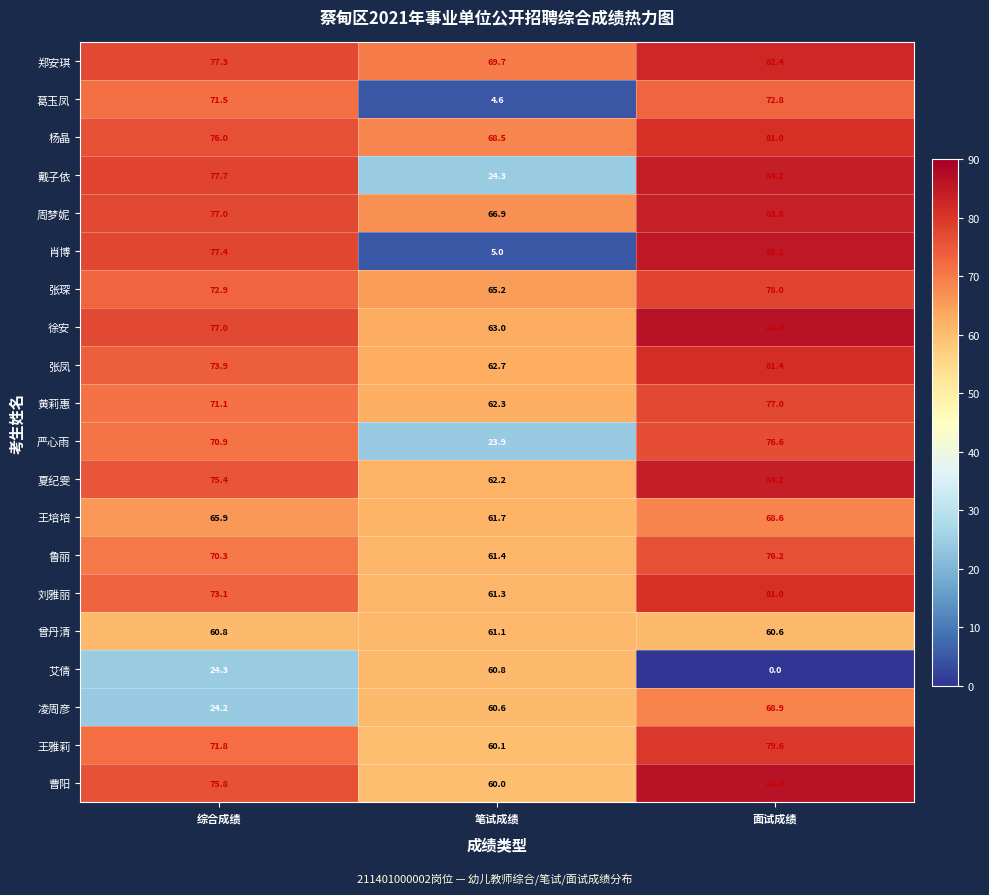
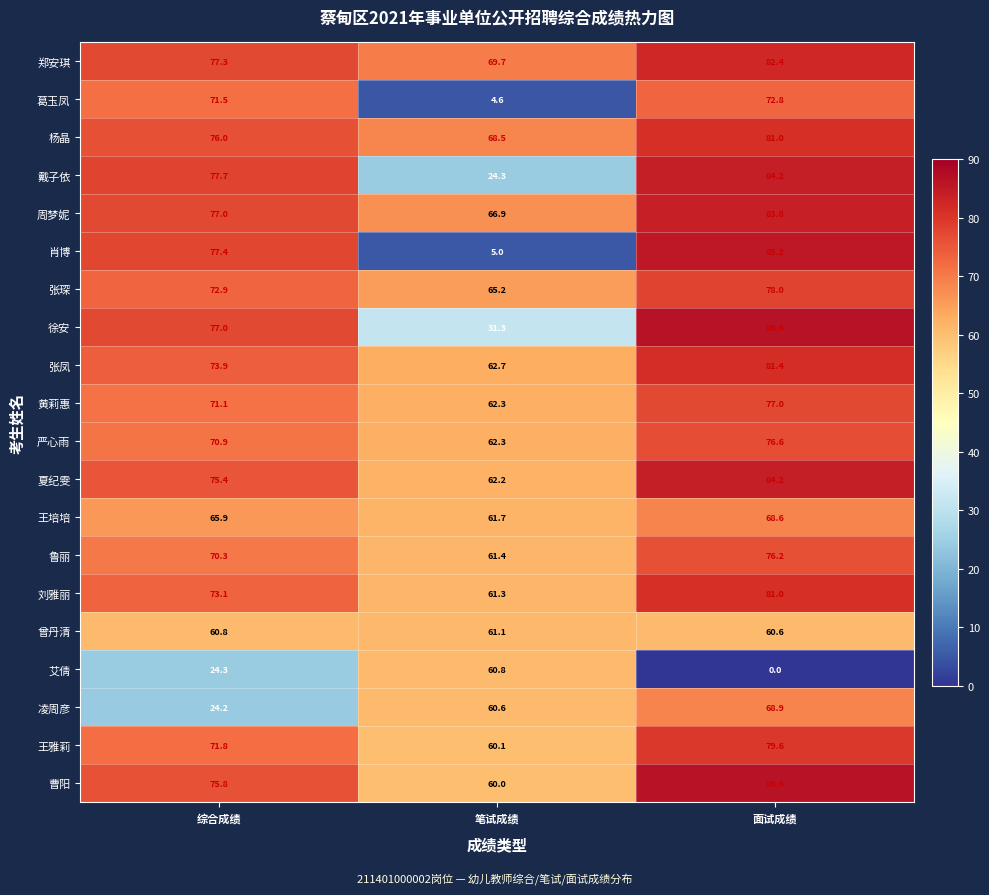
  {
    "郑安琪": {
      "综合成绩": 77.3,
      "笔试成绩": 69.7
    },
    "葛玉凤": {
      "综合成绩": 71.5,
      "笔试成绩": 4.6,
      "面试成绩": 72.8
    },
    "杨晶": {
      "综合成绩": 76.0,
      "笔试成绩": 68.5
    },
    "戴子依": {
      "综合成绩": 77.7,
      "笔试成绩": 24.3
    },
    "周梦妮": {
      "综合成绩": 77.0,
      "笔试成绩": 66.9
    },
    "肖博": {
      "综合成绩": 77.4,
      "笔试成绩": 5.0
    },
    "张琛": {
      "综合成绩": 72.9,
      "笔试成绩": 65.2,
      "面试成绩": 78.0
    },
    "徐安": {
      "综合成绩": 77.0,
-     "笔试成绩": 63.0
+     "笔试成绩": 31.3
    },
    "张凤": {
      "综合成绩": 73.9,
      "笔试成绩": 62.7
    },
    "黄莉惠": {
      "综合成绩": 71.1,
      "笔试成绩": 62.3,
      "面试成绩": 77.0
    },
    "严心雨": {
      "综合成绩": 70.9,
-     "笔试成绩": 23.9,
+     "笔试成绩": 62.3,
      "面试成绩": 76.6
    },
    "夏纪雯": {
      "综合成绩": 75.4,
      "笔试成绩": 62.2
    },
    "王培培": {
      "综合成绩": 65.9,
      "笔试成绩": 61.7,
      "面试成绩": 68.6
    },
    "鲁丽": {
      "综合成绩": 70.3,
      "笔试成绩": 61.4,
      "面试成绩": 76.2
    },
    "刘雅丽": {
      "综合成绩": 73.1,
      "笔试成绩": 61.3
    },
    "曾丹清": {
      "综合成绩": 60.8,
      "笔试成绩": 61.1,
      "面试成绩": 60.6
    },
    "艾倩": {
      "综合成绩": 24.3,
      "笔试成绩": 60.8,
      "面试成绩": 0.0
    },
    "凌周彦": {
      "综合成绩": 24.2,
      "笔试成绩": 60.6,
      "面试成绩": 68.9
    },
    "王雅莉": {
      "综合成绩": 71.8,
      "笔试成绩": 60.1,
      "面试成绩": 79.6
    },
    "曹阳": {
      "综合成绩": 75.8,
      "笔试成绩": 60.0
    }
  }
